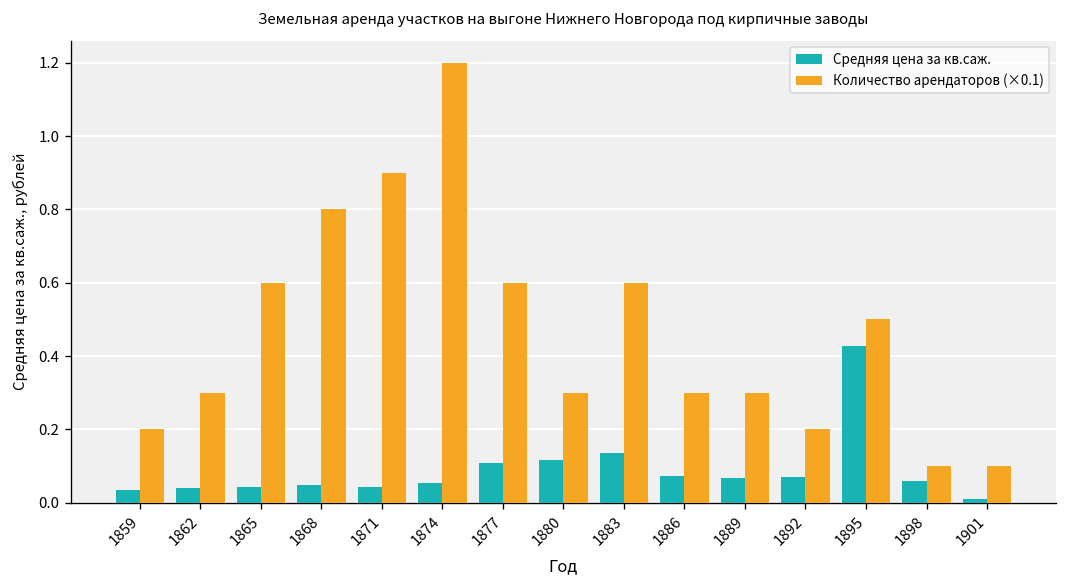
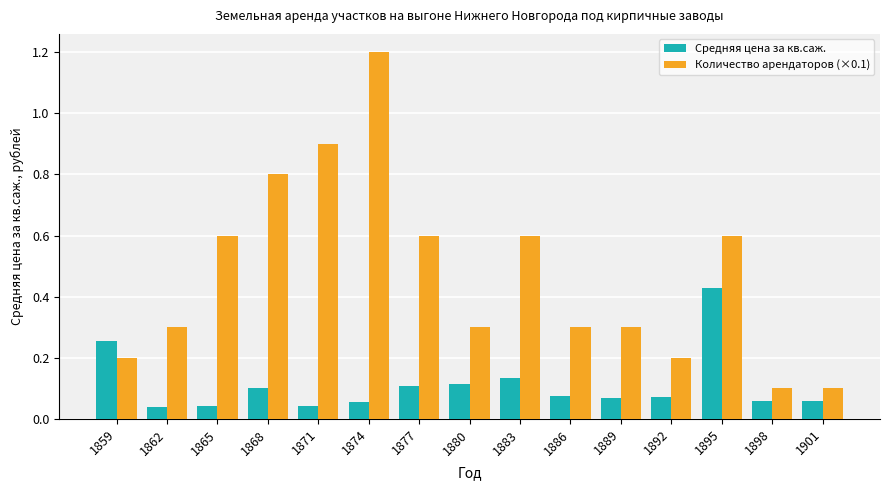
  {
    "Средняя цена за кв.саж.": {
-     "1859": 0.04,
+     "1859": 0.26,
      "1862": 0.04,
      "1865": 0.04,
-     "1868": 0.05,
+     "1868": 0.10,
      "1871": 0.04,
      "1874": 0.05,
      "1877": 0.11,
      "1880": 0.12,
      "1883": 0.14,
      "1886": 0.07,
      "1889": 0.07,
      "1892": 0.07,
      "1895": 0.43,
      "1898": 0.06,
-     "1901": 0.01
+     "1901": 0.06
    },
    "Количество арендаторов (×0.1)": {
      "1859": 0.20,
      "1862": 0.30,
      "1865": 0.60,
      "1868": 0.80,
      "1871": 0.90,
      "1874": 1.20,
      "1877": 0.60,
      "1880": 0.30,
      "1883": 0.60,
      "1886": 0.30,
      "1889": 0.30,
      "1892": 0.20,
-     "1895": 0.50,
+     "1895": 0.60,
      "1898": 0.10,
      "1901": 0.10
    }
  }
